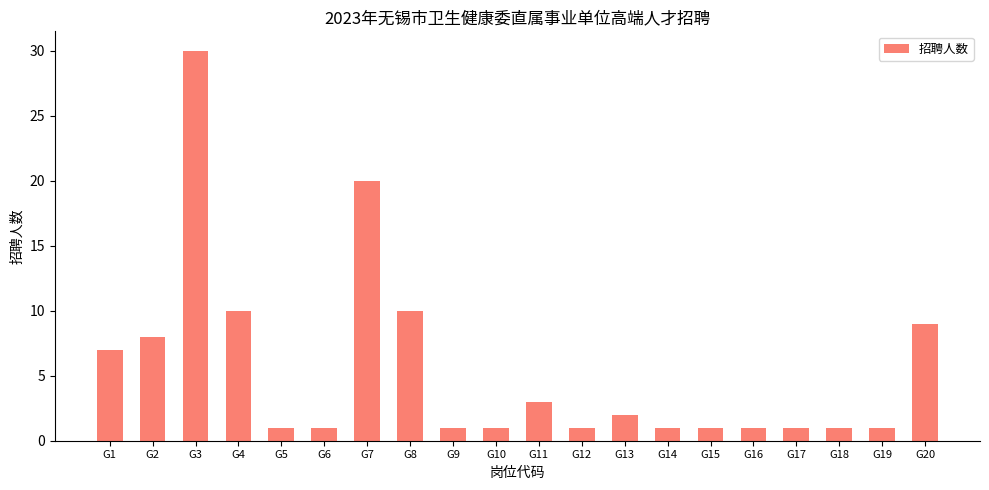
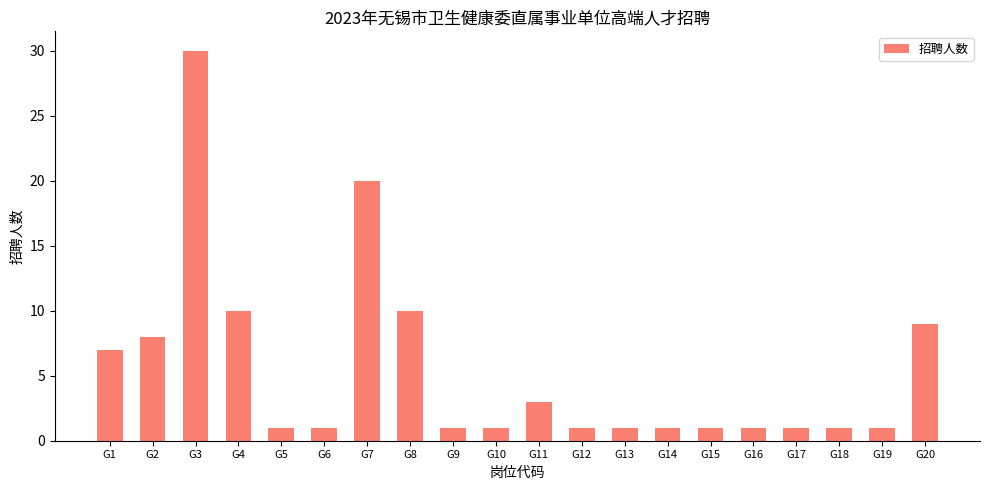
  {
    "G1": 7,
    "G2": 8,
    "G3": 30,
    "G4": 10,
    "G5": 1,
    "G6": 1,
    "G7": 20,
    "G8": 10,
    "G9": 1,
    "G10": 1,
    "G11": 3,
    "G12": 1,
-   "G13": 2,
+   "G13": 1,
    "G14": 1,
    "G15": 1,
    "G16": 1,
    "G17": 1,
    "G18": 1,
    "G19": 1,
    "G20": 9
  }
